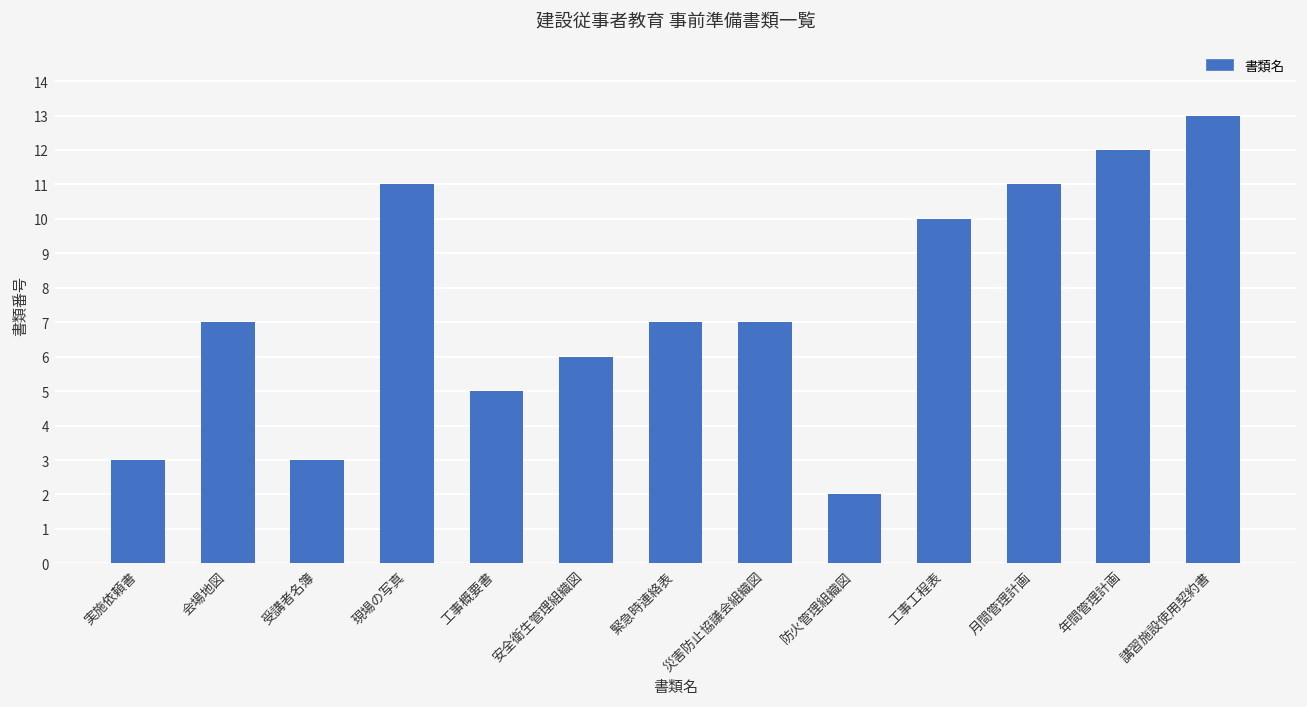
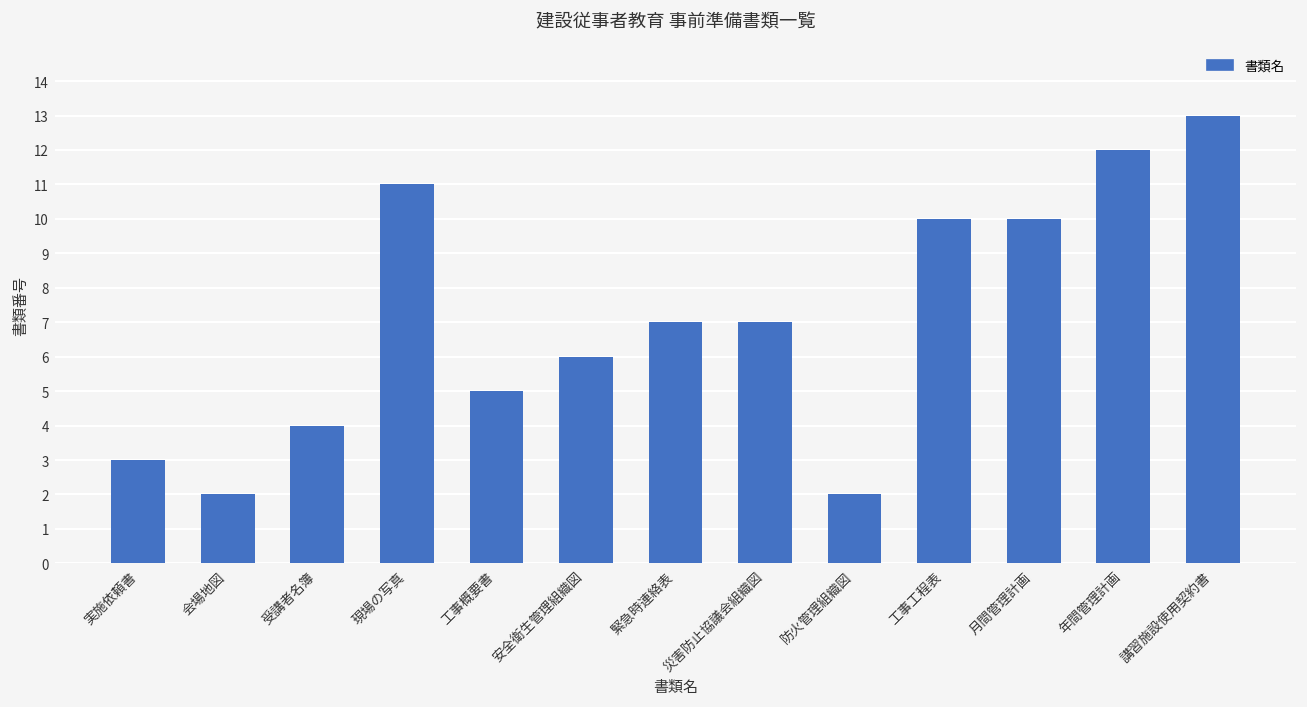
  {
    "実施依頼書": 3,
-   "会場地図": 7,
-   "受講者名簿": 3,
+   "会場地図": 2,
+   "受講者名簿": 4,
    "現場の写真": 11,
    "工事概要書": 5,
    "安全衛生管理組織図": 6,
    "緊急時連絡表": 7,
    "災害防止協議会組織図": 7,
    "防火管理組織図": 2,
    "工事工程表": 10,
-   "月間管理計画": 11,
+   "月間管理計画": 10,
    "年間管理計画": 12,
    "講習施設使用契約書": 13
  }
